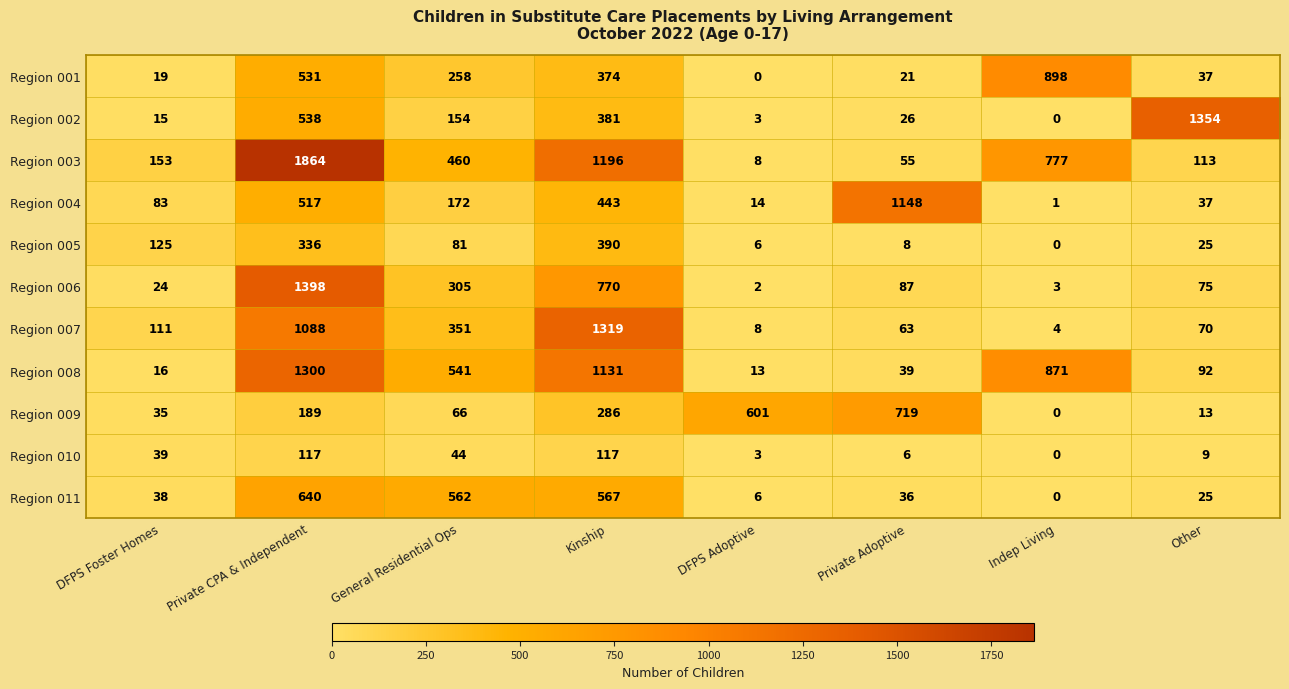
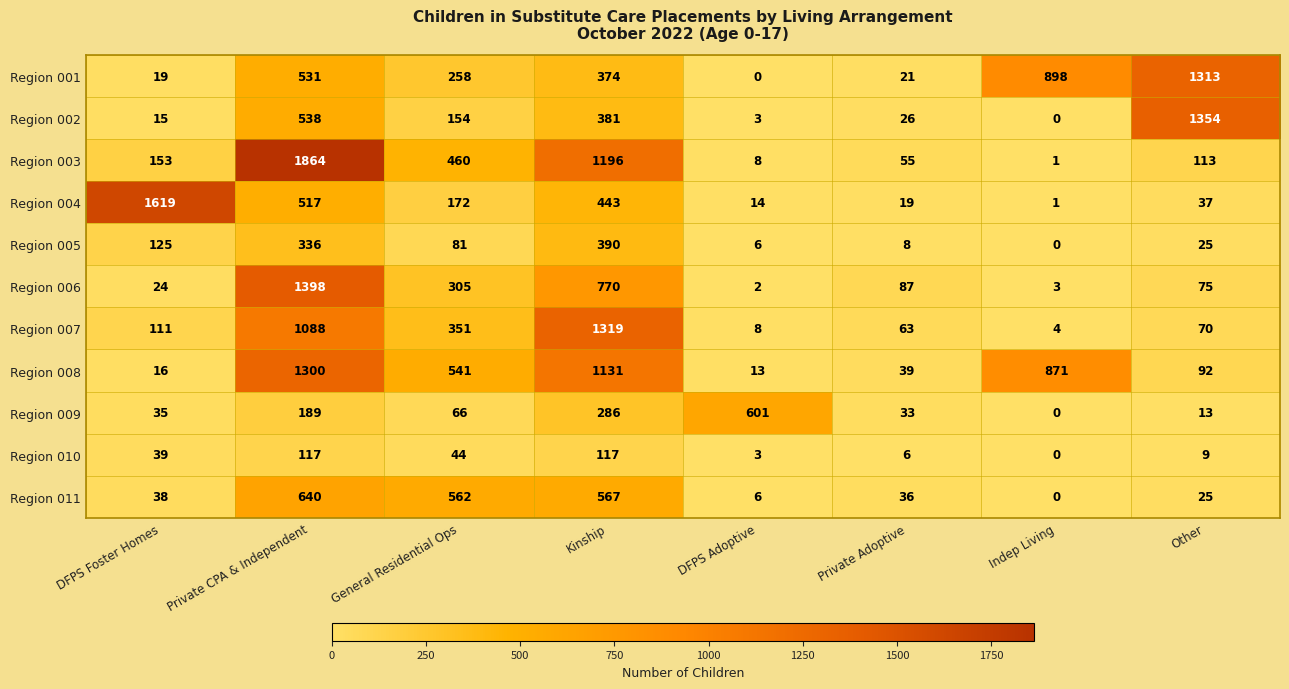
  {
    "Region 001": {
      "DFPS Foster Homes": 19,
      "Private CPA & Independent": 531,
      "General Residential Ops": 258,
      "Kinship": 374,
      "DFPS Adoptive": 0,
      "Private Adoptive": 21,
      "Indep Living": 898,
-     "Other": 37
+     "Other": 1313
    },
    "Region 002": {
      "DFPS Foster Homes": 15,
      "Private CPA & Independent": 538,
      "General Residential Ops": 154,
      "Kinship": 381,
      "DFPS Adoptive": 3,
      "Private Adoptive": 26,
      "Indep Living": 0,
      "Other": 1354
    },
    "Region 003": {
      "DFPS Foster Homes": 153,
      "Private CPA & Independent": 1864,
      "General Residential Ops": 460,
      "Kinship": 1196,
      "DFPS Adoptive": 8,
      "Private Adoptive": 55,
-     "Indep Living": 777,
+     "Indep Living": 1,
      "Other": 113
    },
    "Region 004": {
-     "DFPS Foster Homes": 83,
+     "DFPS Foster Homes": 1619,
      "Private CPA & Independent": 517,
      "General Residential Ops": 172,
      "Kinship": 443,
      "DFPS Adoptive": 14,
-     "Private Adoptive": 1148,
+     "Private Adoptive": 19,
      "Indep Living": 1,
      "Other": 37
    },
    "Region 005": {
      "DFPS Foster Homes": 125,
      "Private CPA & Independent": 336,
      "General Residential Ops": 81,
      "Kinship": 390,
      "DFPS Adoptive": 6,
      "Private Adoptive": 8,
      "Indep Living": 0,
      "Other": 25
    },
    "Region 006": {
      "DFPS Foster Homes": 24,
      "Private CPA & Independent": 1398,
      "General Residential Ops": 305,
      "Kinship": 770,
      "DFPS Adoptive": 2,
      "Private Adoptive": 87,
      "Indep Living": 3,
      "Other": 75
    },
    "Region 007": {
      "DFPS Foster Homes": 111,
      "Private CPA & Independent": 1088,
      "General Residential Ops": 351,
      "Kinship": 1319,
      "DFPS Adoptive": 8,
      "Private Adoptive": 63,
      "Indep Living": 4,
      "Other": 70
    },
    "Region 008": {
      "DFPS Foster Homes": 16,
      "Private CPA & Independent": 1300,
      "General Residential Ops": 541,
      "Kinship": 1131,
      "DFPS Adoptive": 13,
      "Private Adoptive": 39,
      "Indep Living": 871,
      "Other": 92
    },
    "Region 009": {
      "DFPS Foster Homes": 35,
      "Private CPA & Independent": 189,
      "General Residential Ops": 66,
      "Kinship": 286,
      "DFPS Adoptive": 601,
-     "Private Adoptive": 719,
+     "Private Adoptive": 33,
      "Indep Living": 0,
      "Other": 13
    },
    "Region 010": {
      "DFPS Foster Homes": 39,
      "Private CPA & Independent": 117,
      "General Residential Ops": 44,
      "Kinship": 117,
      "DFPS Adoptive": 3,
      "Private Adoptive": 6,
      "Indep Living": 0,
      "Other": 9
    },
    "Region 011": {
      "DFPS Foster Homes": 38,
      "Private CPA & Independent": 640,
      "General Residential Ops": 562,
      "Kinship": 567,
      "DFPS Adoptive": 6,
      "Private Adoptive": 36,
      "Indep Living": 0,
      "Other": 25
    }
  }
